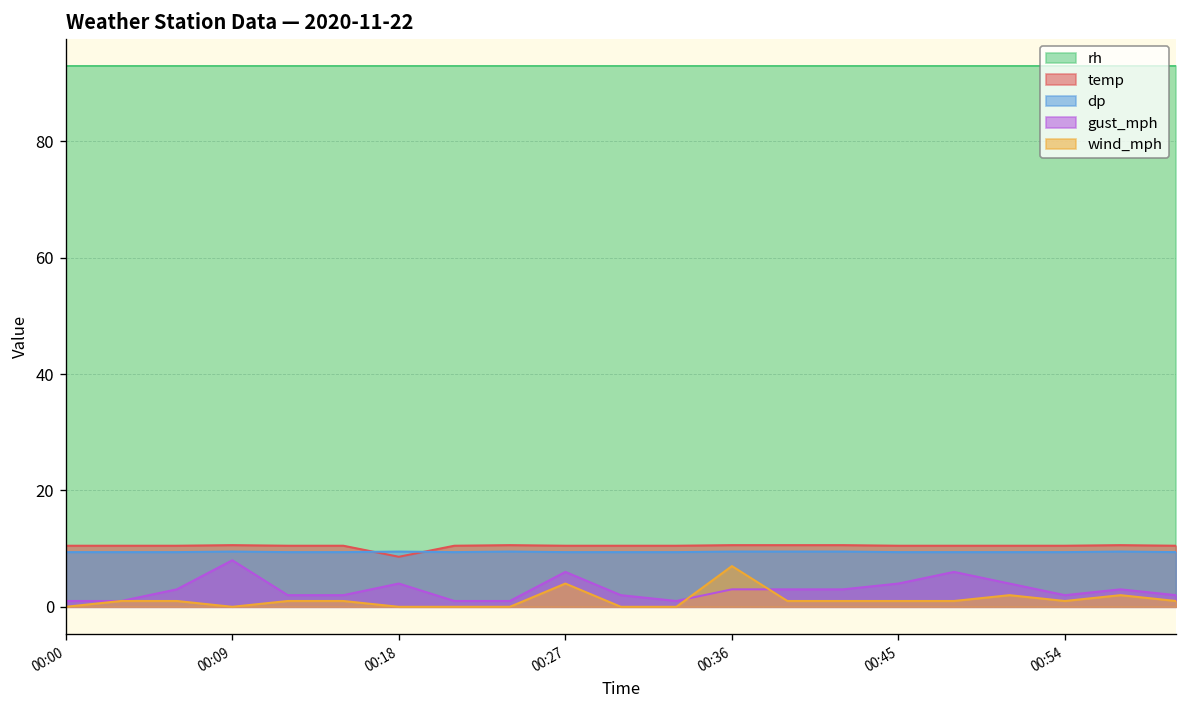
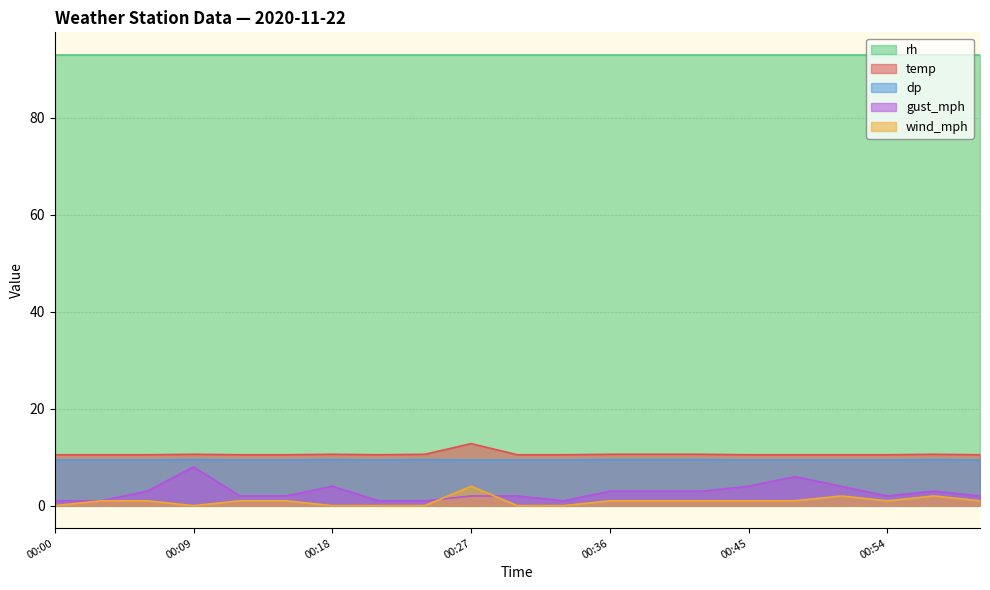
  {
    "rh": {
      "00:00": 93,
      "00:09": 93,
      "00:18": 93,
      "00:27": 93,
      "00:36": 93,
      "00:45": 93
    },
    "temp": {
      "00:00": 11,
      "00:09": 11,
-     "00:18": 9,
-     "00:27": 11,
+     "00:18": 11,
+     "00:27": 13,
      "00:36": 11,
      "00:45": 11,
      "00:54": 11
    },
    "dp": {
      "00:00": 9,
      "00:09": 10,
      "00:18": 10,
      "00:27": 9,
      "00:36": 10,
      "00:45": 9,
      "00:54": 9
    },
    "gust_mph": {
      "00:00": 1,
      "00:09": 8,
      "00:18": 4,
-     "00:27": 6,
+     "00:27": 2,
      "00:36": 3,
      "00:45": 4,
      "00:54": 2
    },
    "wind_mph": {
      "00:00": 0,
      "00:09": 0,
      "00:18": 0,
      "00:27": 4,
-     "00:36": 7,
+     "00:36": 1,
      "00:45": 1,
      "00:54": 1
    }
  }
